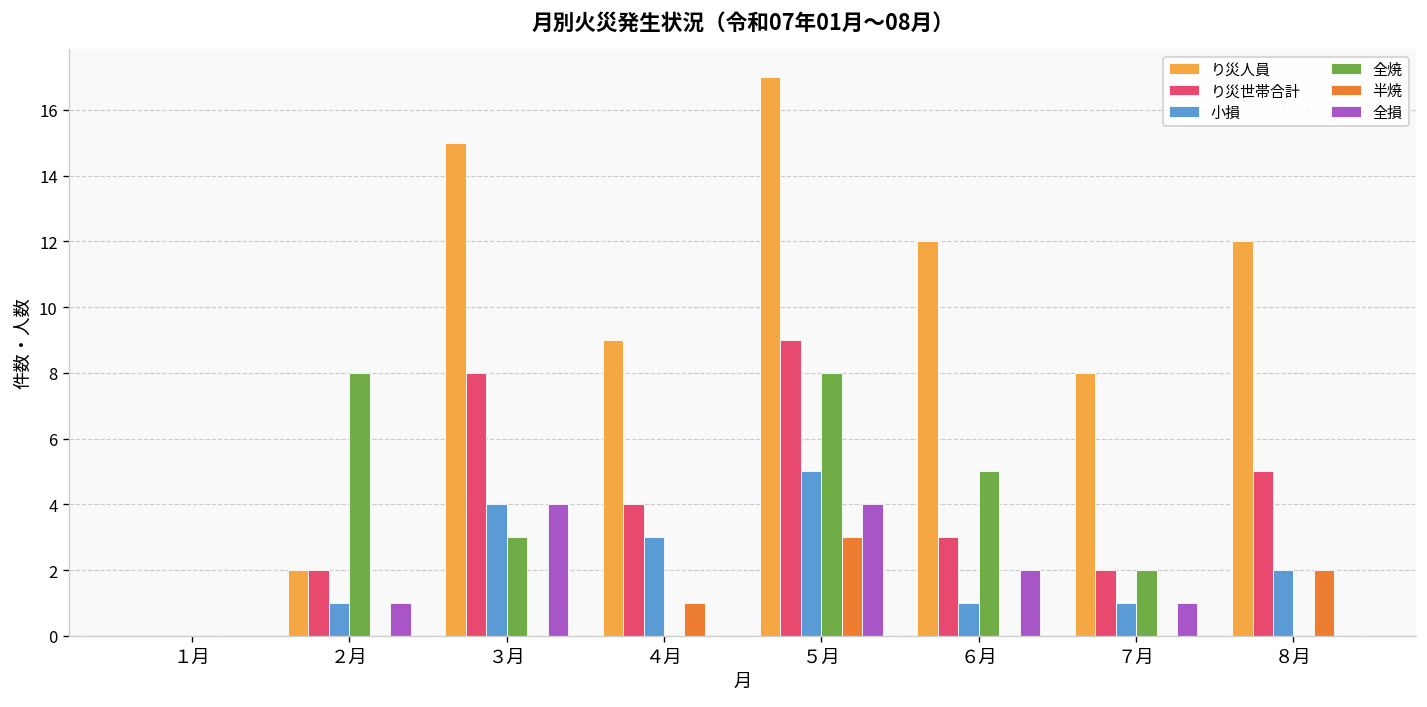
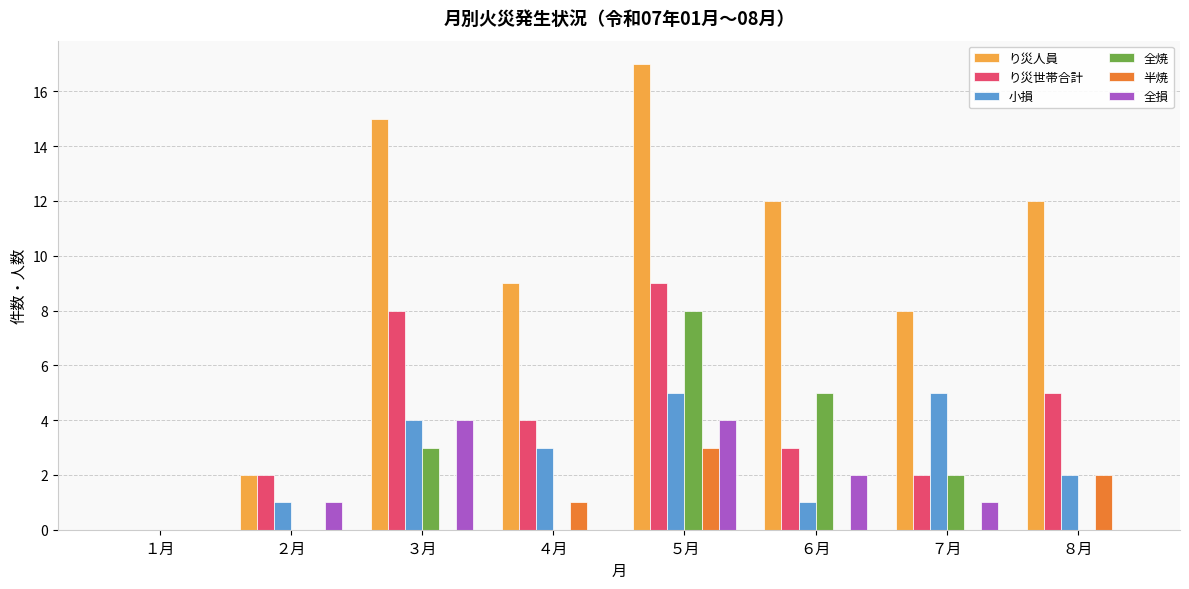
  {
    "り災世帯合計": {
      "１月": 0,
      "２月": 2,
      "３月": 8,
      "４月": 4,
      "５月": 9,
      "６月": 3,
      "７月": 2,
      "８月": 5
    },
    "小損": {
      "１月": 0,
      "２月": 1,
      "３月": 4,
      "４月": 3,
      "５月": 5,
      "６月": 1,
-     "７月": 1,
+     "７月": 5,
      "８月": 2
    },
    "全焼": {
      "１月": 0,
-     "２月": 8,
+     "２月": 0,
      "３月": 3,
      "４月": 0,
      "５月": 8,
      "６月": 5,
      "７月": 2,
      "８月": 0
    },
    "全損": {
      "１月": 0,
      "２月": 1,
      "３月": 4,
      "４月": 0,
      "５月": 4,
      "６月": 2,
      "７月": 1,
      "８月": 0
    }
  }
